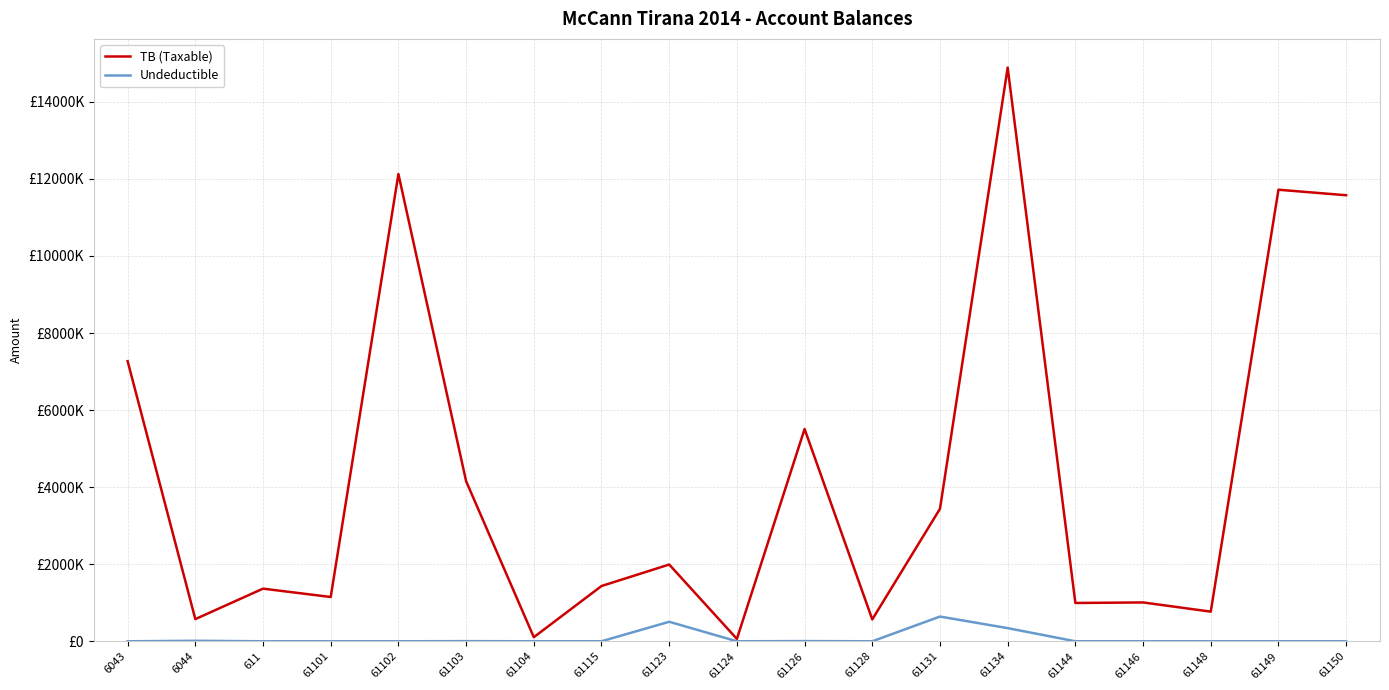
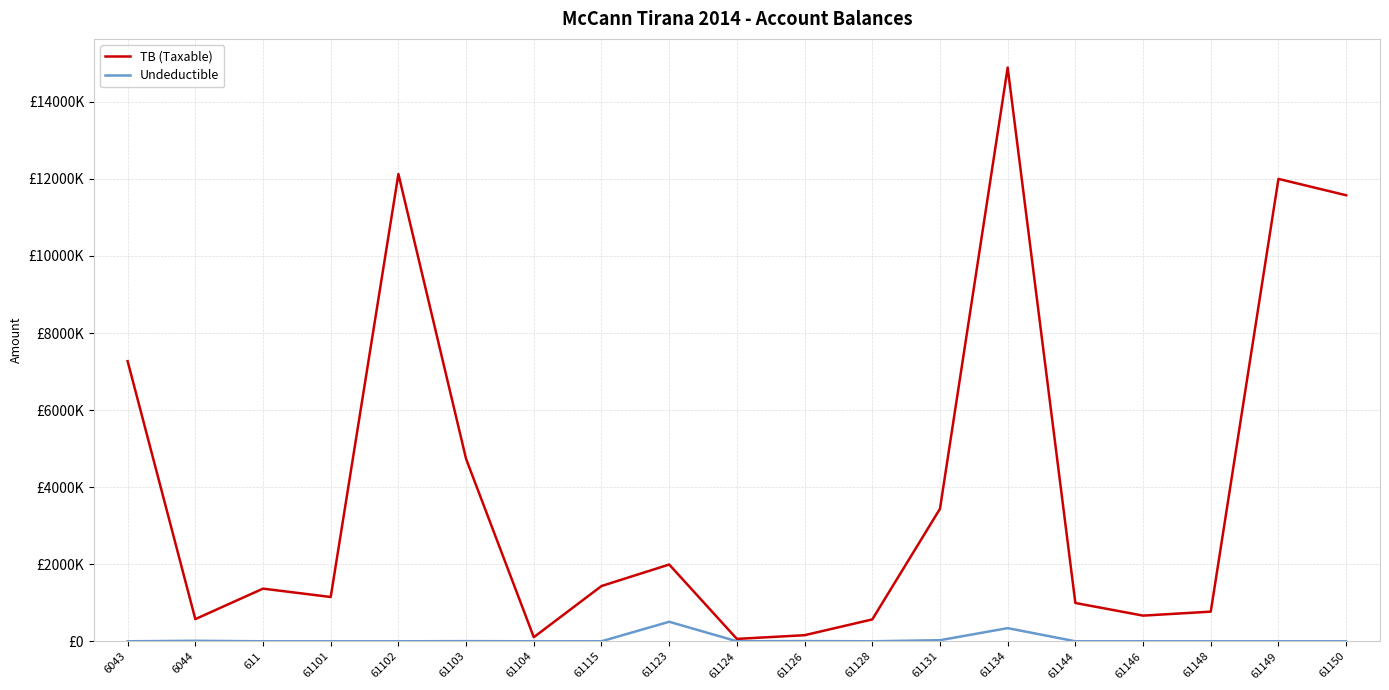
  {
    "TB (Taxable)": {
      "6043": "£7300000",
      "6044": "£600000",
      "611": "£1400000",
      "61101": "£1100000",
      "61102": "£12100000",
-     "61103": "£4200000",
+     "61103": "£4700000",
      "61104": "£100000",
      "61115": "£1400000",
      "61123": "£2000000",
-     "61126": "£5500000",
+     "61126": "£200000",
      "61128": "£600000",
      "61131": "£3400000",
      "61134": "£14900000",
      "61144": "£1000000",
-     "61146": "£1000000",
+     "61146": "£700000",
      "61148": "£800000",
-     "61149": "£11700000",
+     "61149": "£12000000",
      "61150": "£11600000"
    },
    "Undeductible": {
      "6043": "£0",
      "6044": "£0",
      "611": "£0",
      "61101": "£0",
      "61102": "£0",
      "61103": "£0",
      "61104": "£0",
      "61115": "£0",
      "61123": "£500000",
      "61126": "£0",
      "61128": "£0",
-     "61131": "£600000",
+     "61131": "£0",
      "61134": "£300000",
      "61144": "£0",
      "61146": "£0",
      "61148": "£0",
      "61149": "£0",
      "61150": "£0"
    }
  }
